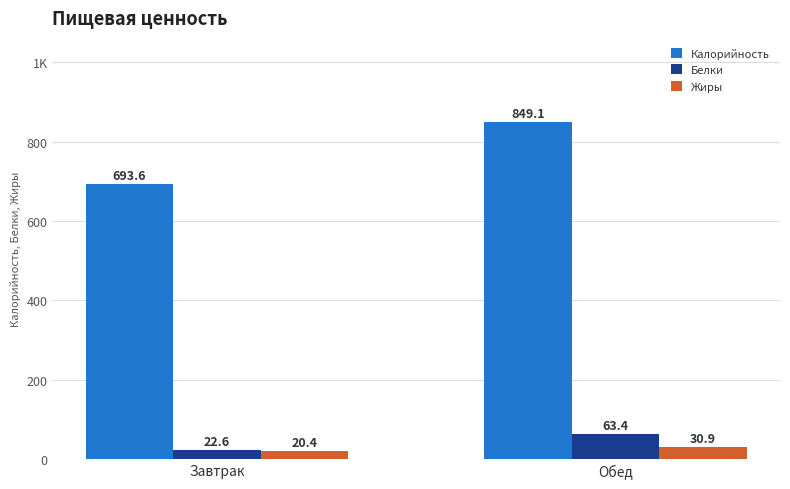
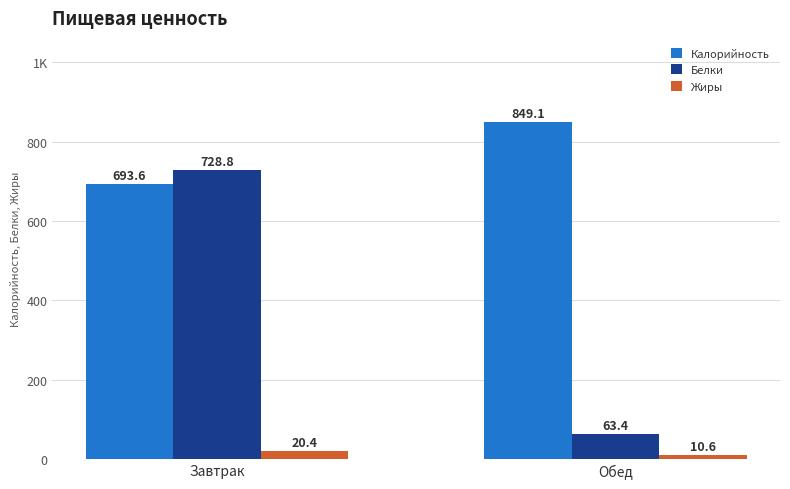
  {
    "Калорийность": {
      "Завтрак": 693.6,
      "Обед": 849.1
    },
    "Белки": {
-     "Завтрак": 22.6,
+     "Завтрак": 728.8,
      "Обед": 63.4
    },
    "Жиры": {
      "Завтрак": 20.4,
-     "Обед": 30.9
+     "Обед": 10.6
    }
  }
